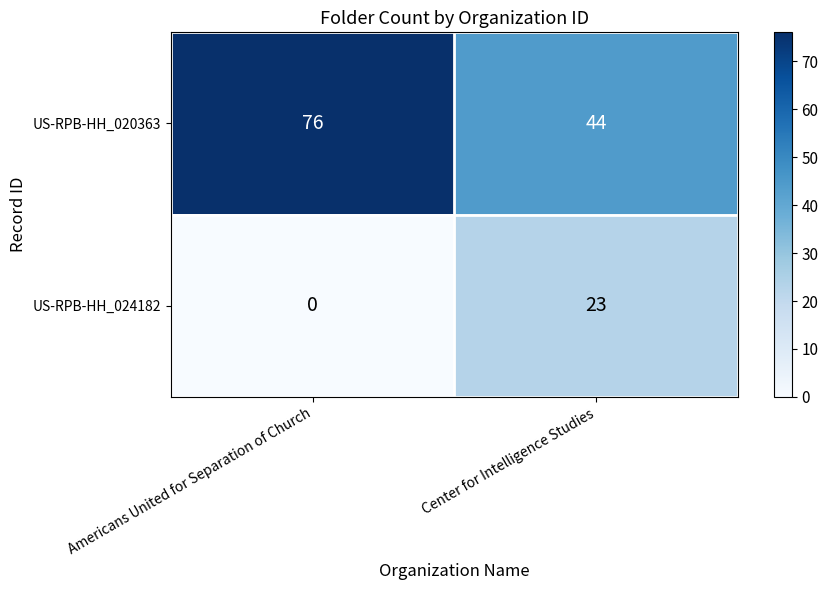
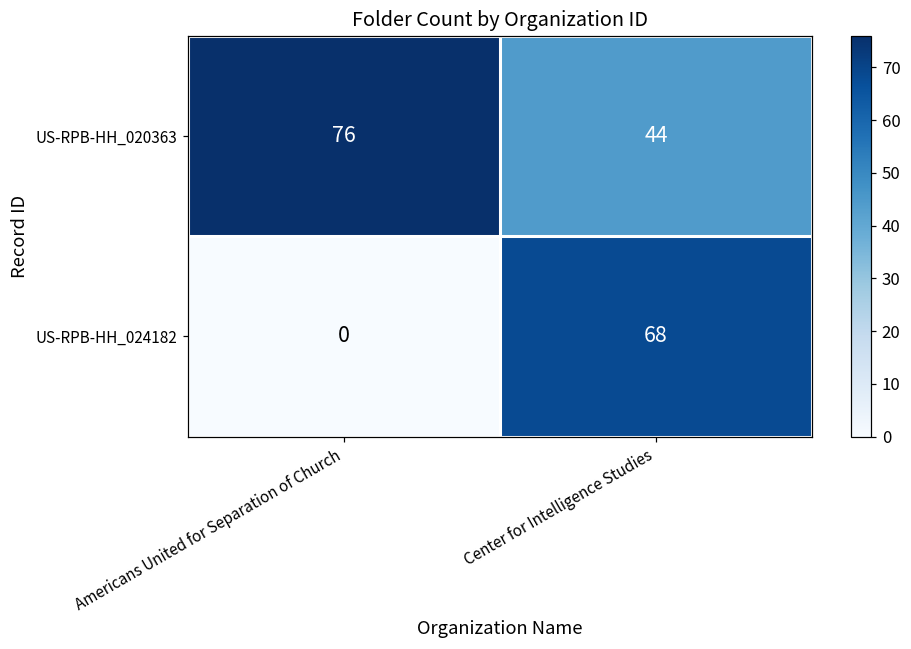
  {
    "US-RPB-HH_020363": {
      "Americans United for Separation of Church": 76,
      "Center for Intelligence Studies": 44
    },
    "US-RPB-HH_024182": {
      "Americans United for Separation of Church": 0,
-     "Center for Intelligence Studies": 23
+     "Center for Intelligence Studies": 68
    }
  }
